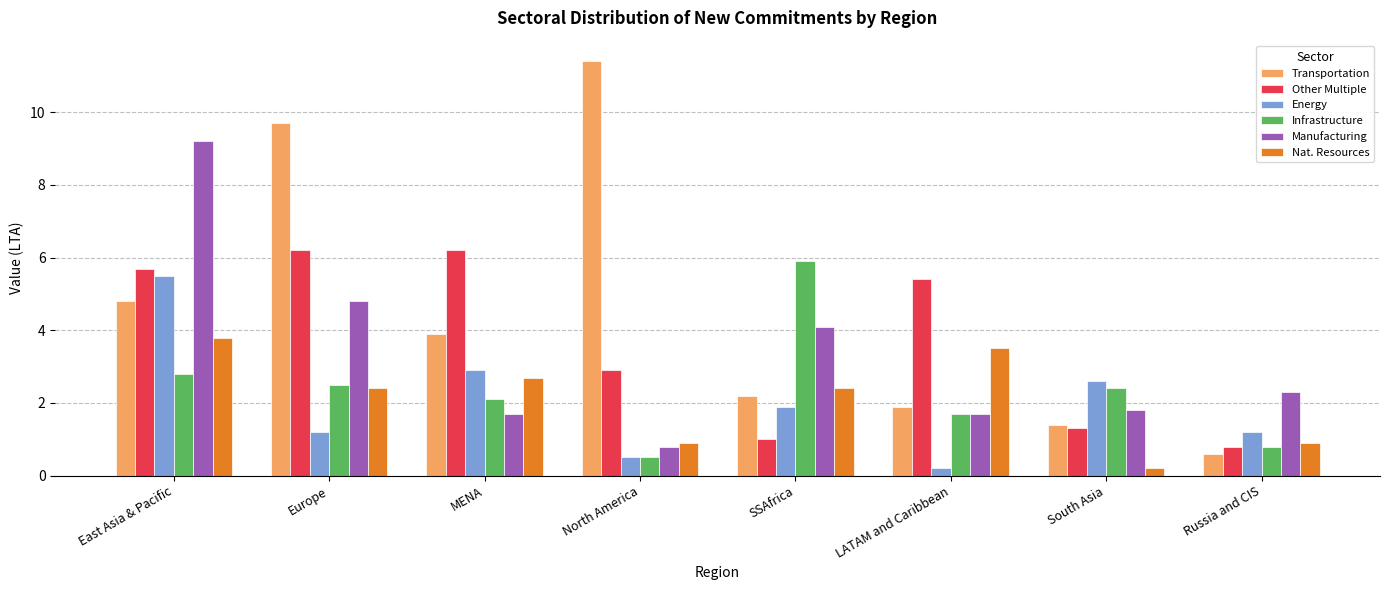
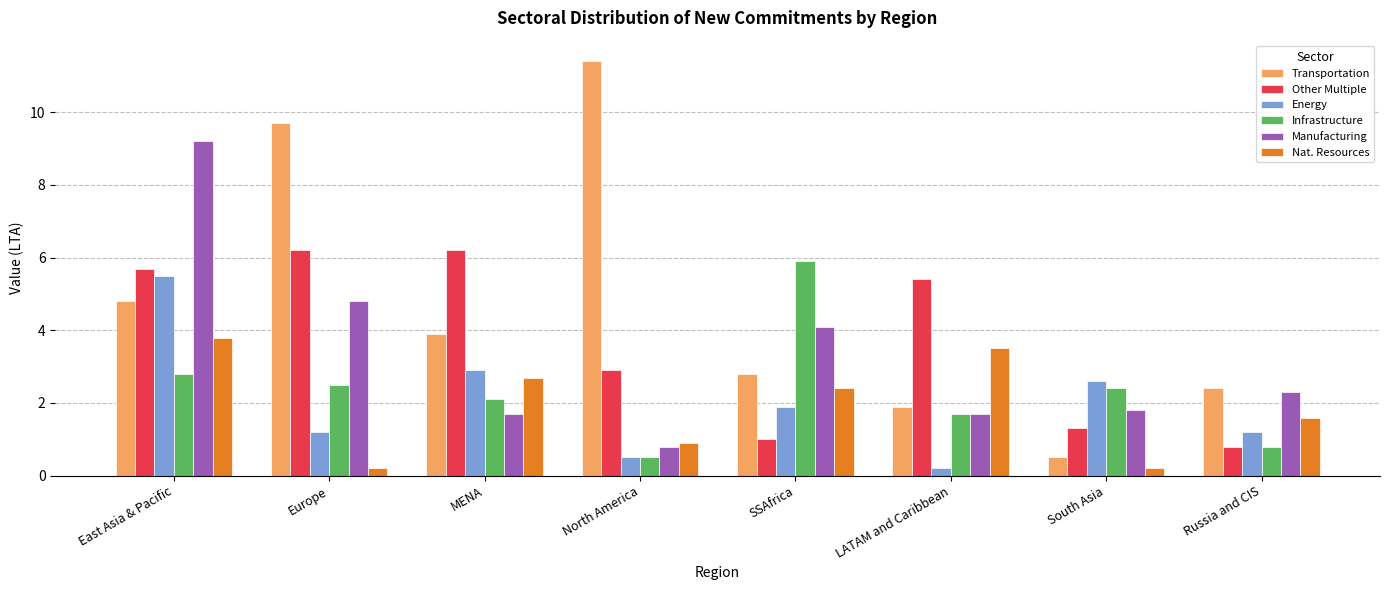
  {
    "Transportation": {
      "East Asia & Pacific": 4.8,
      "Europe": 9.7,
      "MENA": 3.9,
      "North America": 11.4,
-     "SSAfrica": 2.2,
+     "SSAfrica": 2.8,
      "LATAM and Caribbean": 1.9,
-     "South Asia": 1.4,
-     "Russia and CIS": 0.6
+     "South Asia": 0.5,
+     "Russia and CIS": 2.4
    },
    "Other Multiple": {
      "East Asia & Pacific": 5.7,
      "Europe": 6.2,
      "MENA": 6.2,
      "North America": 2.9,
      "SSAfrica": 1.0,
      "LATAM and Caribbean": 5.4,
      "South Asia": 1.3,
      "Russia and CIS": 0.8
    },
    "Energy": {
      "East Asia & Pacific": 5.5,
      "Europe": 1.2,
      "MENA": 2.9,
      "North America": 0.5,
      "SSAfrica": 1.9,
      "LATAM and Caribbean": 0.2,
      "South Asia": 2.6,
      "Russia and CIS": 1.2
    },
    "Infrastructure": {
      "East Asia & Pacific": 2.8,
      "Europe": 2.5,
      "MENA": 2.1,
      "North America": 0.5,
      "SSAfrica": 5.9,
      "LATAM and Caribbean": 1.7,
      "South Asia": 2.4,
      "Russia and CIS": 0.8
    },
    "Manufacturing": {
      "East Asia & Pacific": 9.2,
      "Europe": 4.8,
      "MENA": 1.7,
      "North America": 0.8,
      "SSAfrica": 4.1,
      "LATAM and Caribbean": 1.7,
      "South Asia": 1.8,
      "Russia and CIS": 2.3
    },
    "Nat. Resources": {
      "East Asia & Pacific": 3.8,
-     "Europe": 2.4,
+     "Europe": 0.2,
      "MENA": 2.7,
      "North America": 0.9,
      "SSAfrica": 2.4,
      "LATAM and Caribbean": 3.5,
      "South Asia": 0.2,
-     "Russia and CIS": 0.9
+     "Russia and CIS": 1.6
    }
  }
